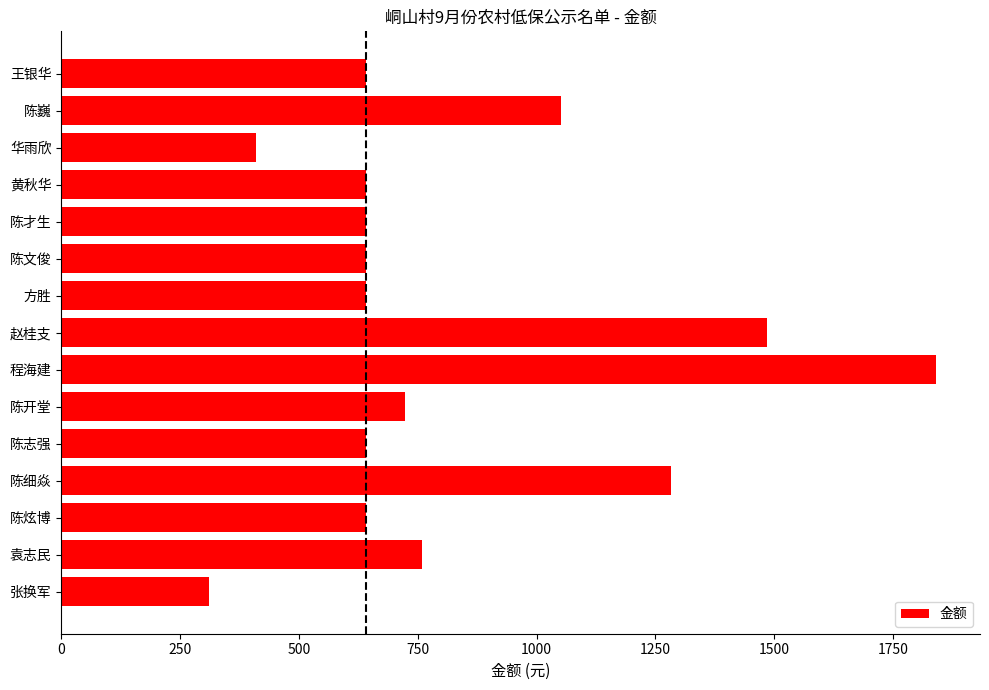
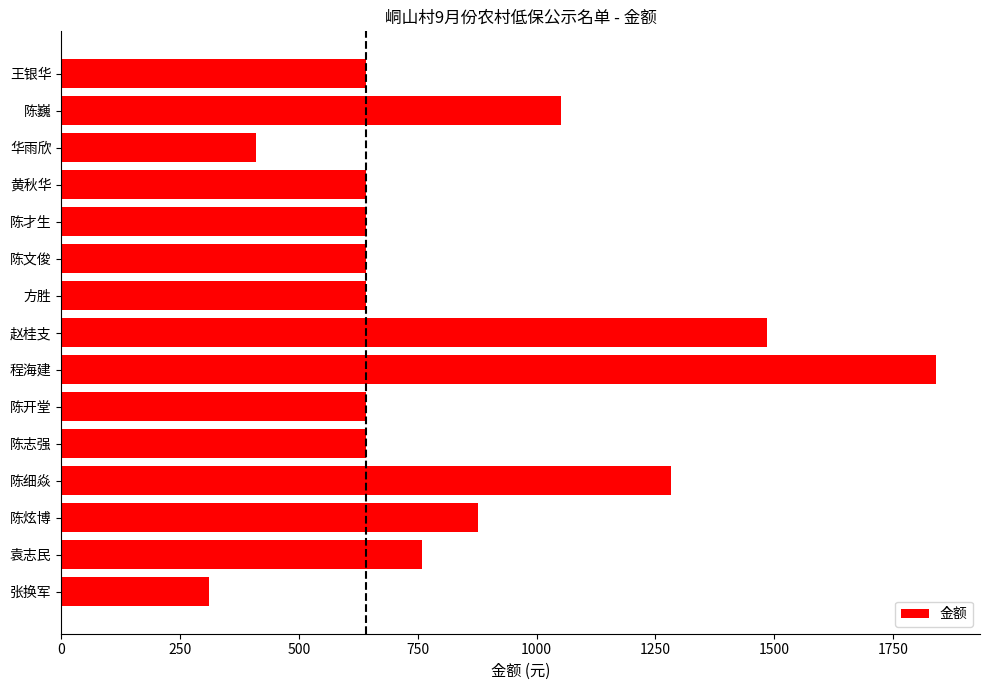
  {
    "王银华": 640,
    "陈巍": 1050,
    "华雨欣": 410,
    "黄秋华": 640,
    "陈才生": 640,
    "陈文俊": 640,
    "方胜": 640,
    "赵桂支": 1480,
    "程海建": 1840,
-   "陈开堂": 720,
+   "陈开堂": 640,
    "陈志强": 640,
    "陈细焱": 1280,
-   "陈炫博": 640,
+   "陈炫博": 880,
    "袁志民": 760,
    "张换军": 310
  }
